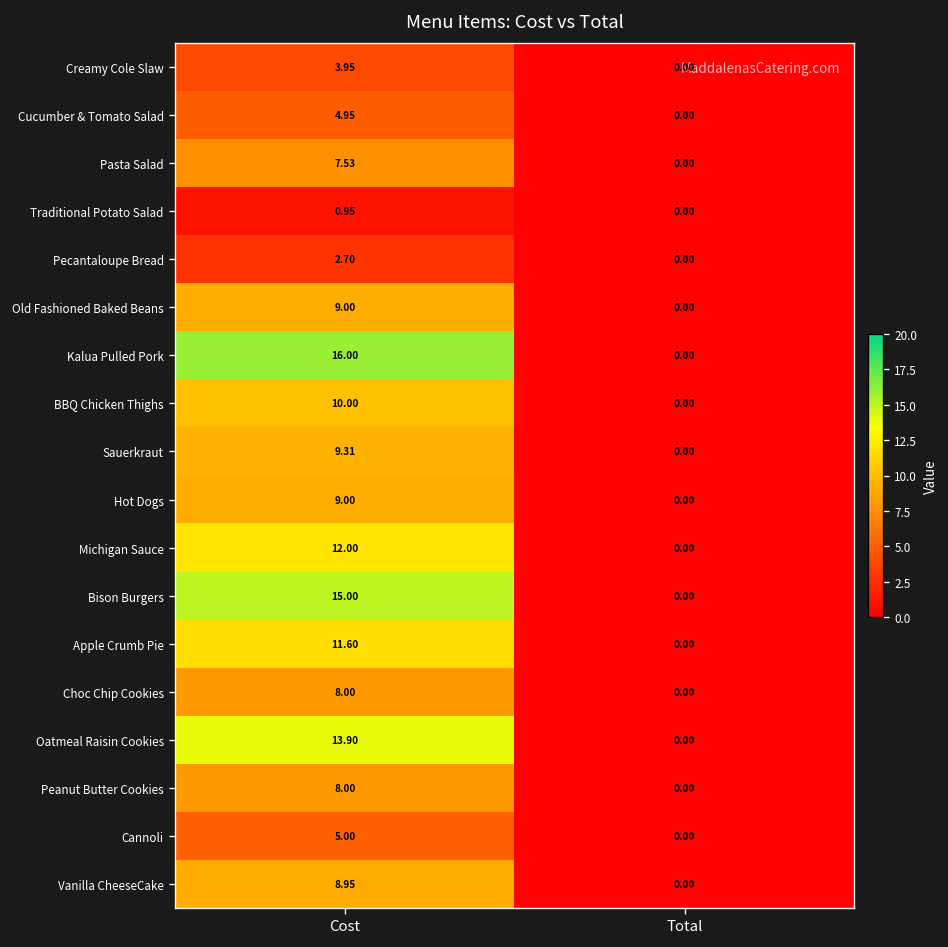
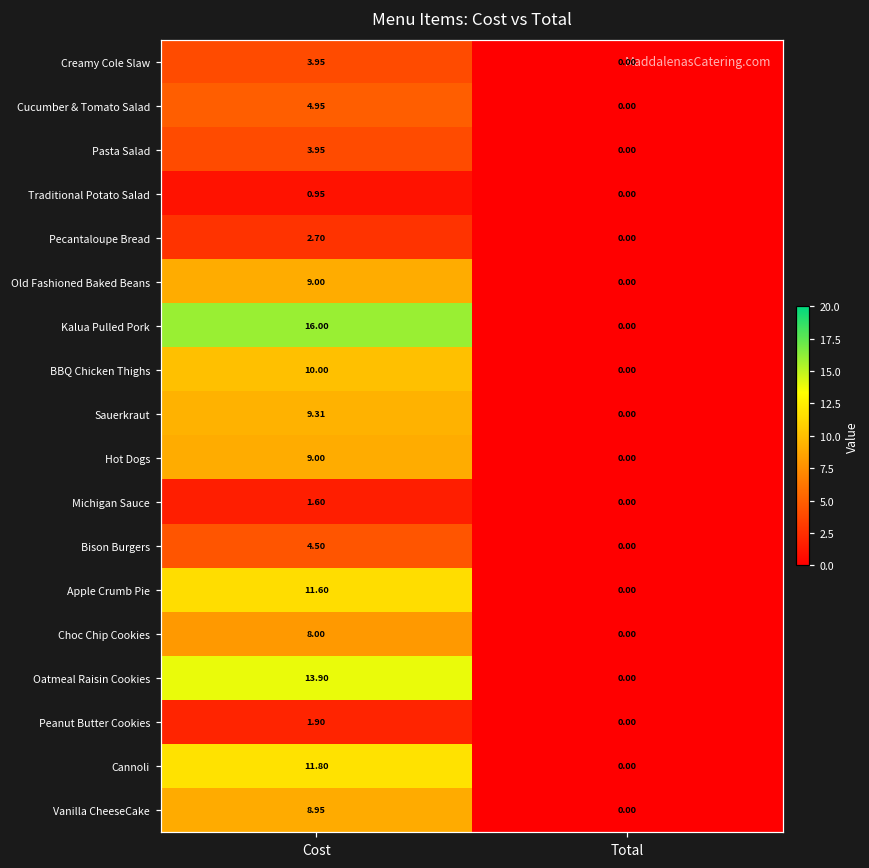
  {
    "Creamy Cole Slaw": {
      "Cost": 3.95
    },
    "Cucumber & Tomato Salad": {
      "Cost": 4.95,
      "Total": 0.00
    },
    "Pasta Salad": {
-     "Cost": 7.53,
+     "Cost": 3.95,
      "Total": 0.00
    },
    "Traditional Potato Salad": {
      "Cost": 0.95,
      "Total": 0.00
    },
    "Pecantaloupe Bread": {
      "Cost": 2.70,
      "Total": 0.00
    },
    "Old Fashioned Baked Beans": {
      "Cost": 9.00,
      "Total": 0.00
    },
    "Kalua Pulled Pork": {
      "Cost": 16.00,
      "Total": 0.00
    },
    "BBQ Chicken Thighs": {
      "Cost": 10.00,
      "Total": 0.00
    },
    "Sauerkraut": {
      "Cost": 9.31,
      "Total": 0.00
    },
    "Hot Dogs": {
      "Cost": 9.00,
      "Total": 0.00
    },
    "Michigan Sauce": {
-     "Cost": 12.00,
+     "Cost": 1.60,
      "Total": 0.00
    },
    "Bison Burgers": {
-     "Cost": 15.00,
+     "Cost": 4.50,
      "Total": 0.00
    },
    "Apple Crumb Pie": {
      "Cost": 11.60,
      "Total": 0.00
    },
    "Choc Chip Cookies": {
      "Cost": 8.00,
      "Total": 0.00
    },
    "Oatmeal Raisin Cookies": {
      "Cost": 13.90,
      "Total": 0.00
    },
    "Peanut Butter Cookies": {
-     "Cost": 8.00,
+     "Cost": 1.90,
      "Total": 0.00
    },
    "Cannoli": {
-     "Cost": 5.00,
+     "Cost": 11.80,
      "Total": 0.00
    },
    "Vanilla CheeseCake": {
      "Cost": 8.95,
      "Total": 0.00
    }
  }
